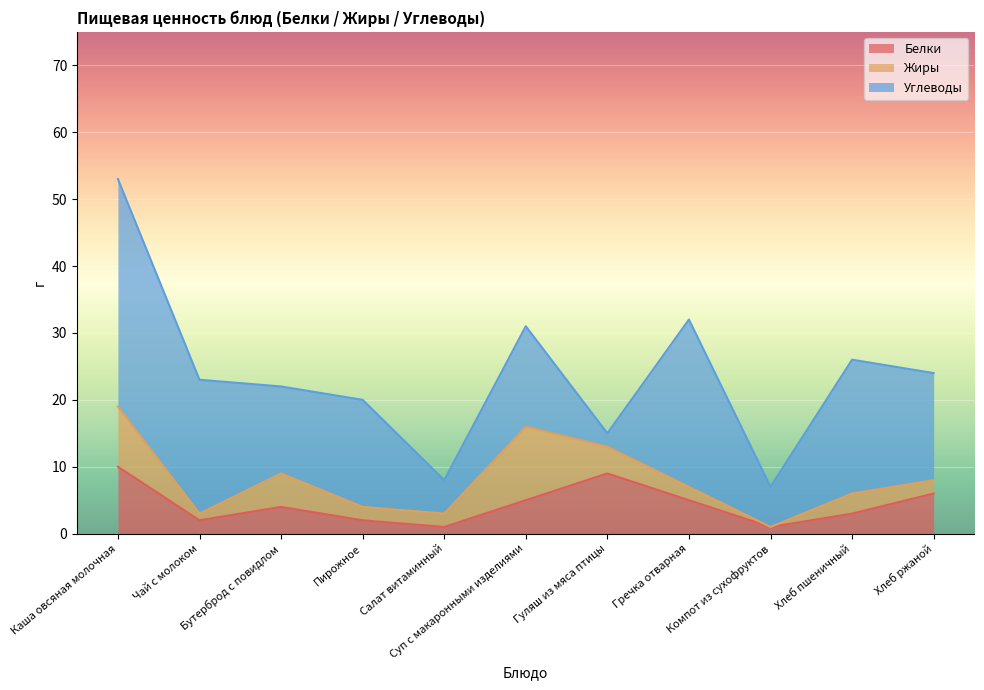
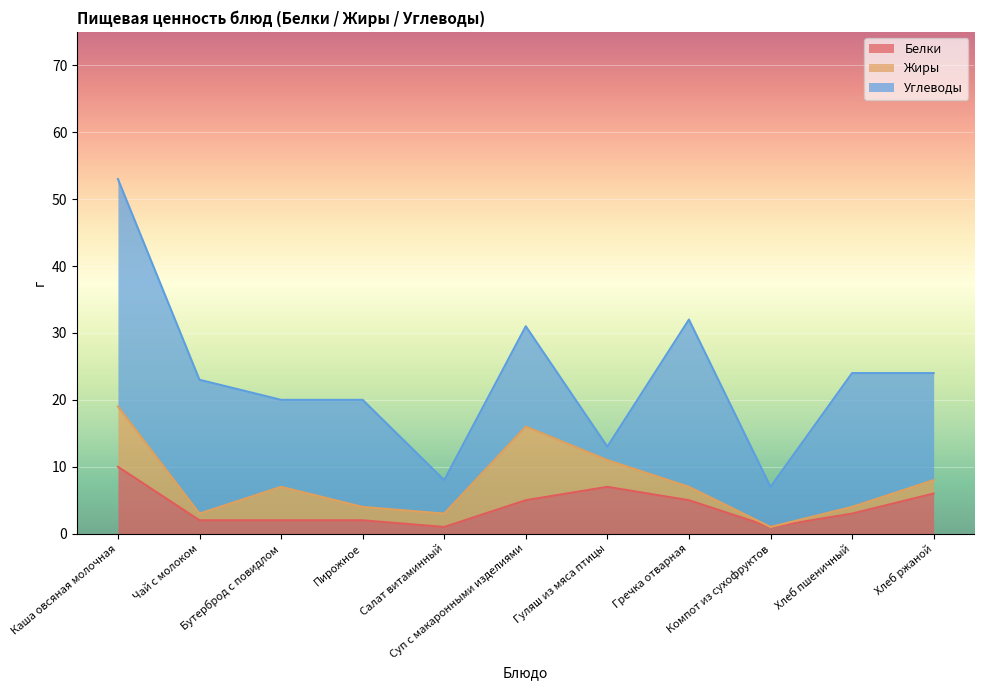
  {
    "Белки": {
      "Каша овсяная молочная": 10,
      "Чай с молоком": 2,
-     "Бутерброд с повидлом": 4,
+     "Бутерброд с повидлом": 2,
      "Пирожное": 2,
      "Салат витаминный": 1,
      "Суп с макаронными изделиями": 5,
-     "Гуляш из мяса птицы": 9,
+     "Гуляш из мяса птицы": 7,
      "Гречка отварная": 5,
      "Хлеб пшеничный": 3,
      "Хлеб ржаной": 6
    },
    "Жиры": {
      "Каша овсяная молочная": 9,
      "Чай с молоком": 1,
      "Бутерброд с повидлом": 5,
      "Пирожное": 2,
      "Салат витаминный": 2,
      "Суп с макаронными изделиями": 11,
      "Гуляш из мяса птицы": 4,
      "Гречка отварная": 2,
-     "Хлеб пшеничный": 3,
+     "Хлеб пшеничный": 1,
      "Хлеб ржаной": 2
    },
    "Углеводы": {
      "Каша овсяная молочная": 34,
      "Чай с молоком": 20,
      "Бутерброд с повидлом": 13,
      "Пирожное": 16,
      "Салат витаминный": 5,
      "Суп с макаронными изделиями": 15,
      "Гуляш из мяса птицы": 2,
      "Гречка отварная": 25,
      "Компот из сухофруктов": 6,
      "Хлеб пшеничный": 20,
      "Хлеб ржаной": 16
    }
  }
